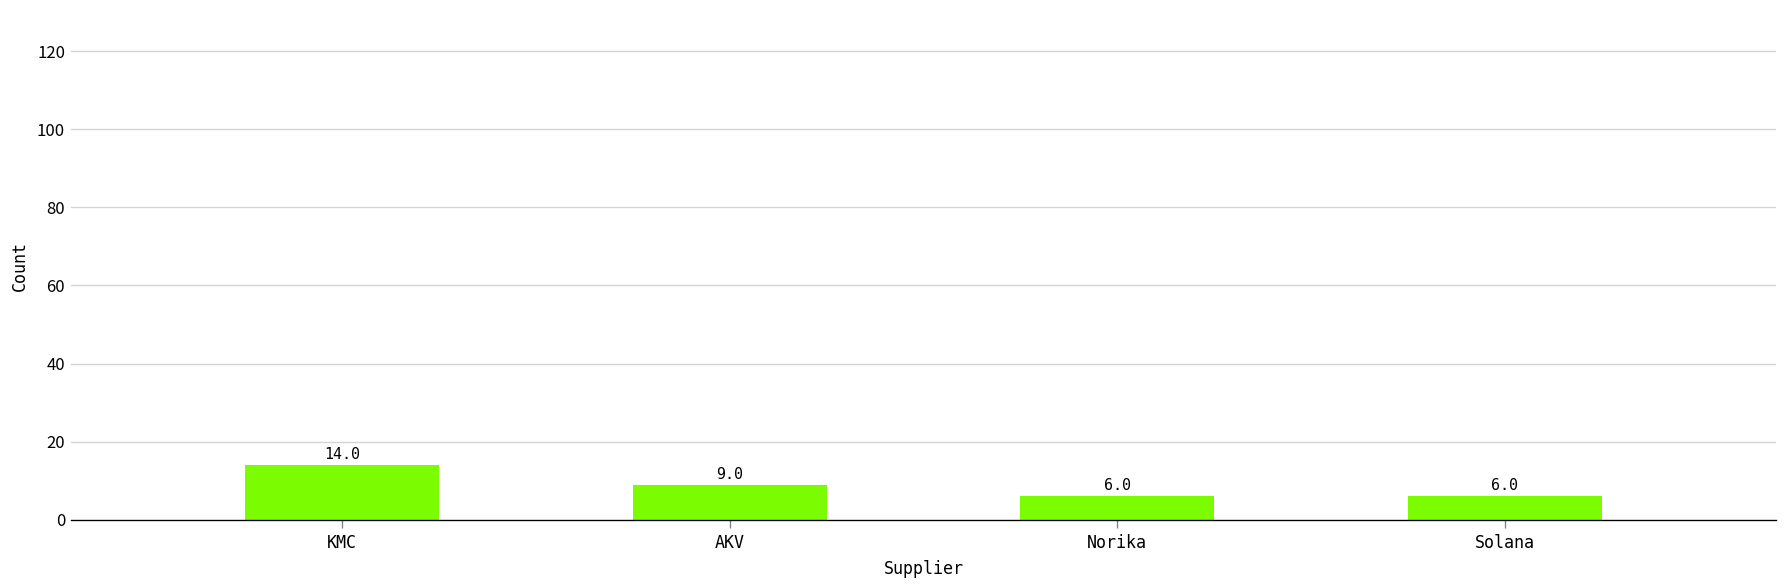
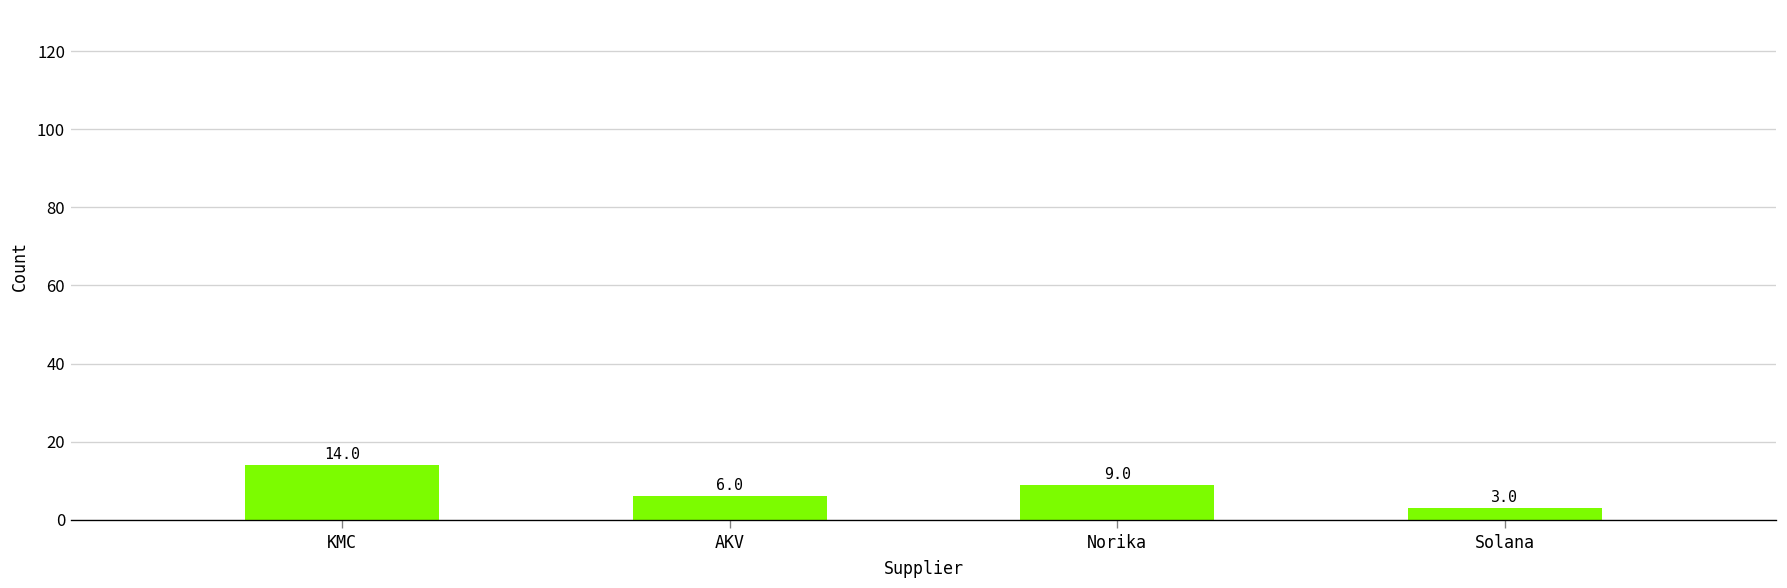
  {
    "KMC": 14.0,
-   "AKV": 9.0,
-   "Norika": 6.0,
-   "Solana": 6.0
+   "AKV": 6.0,
+   "Norika": 9.0,
+   "Solana": 3.0
  }
